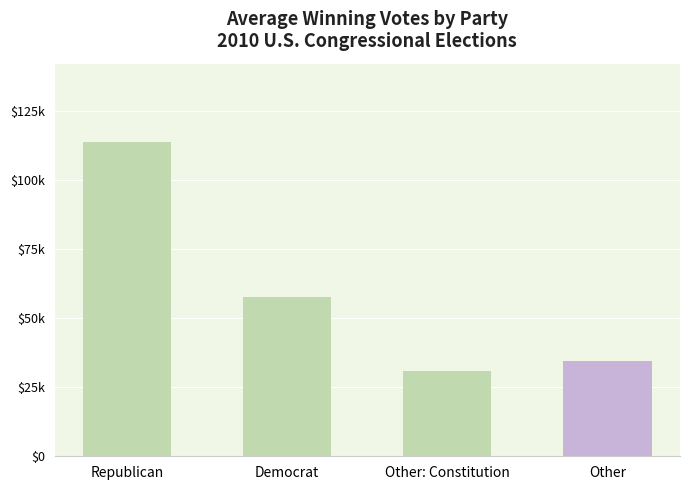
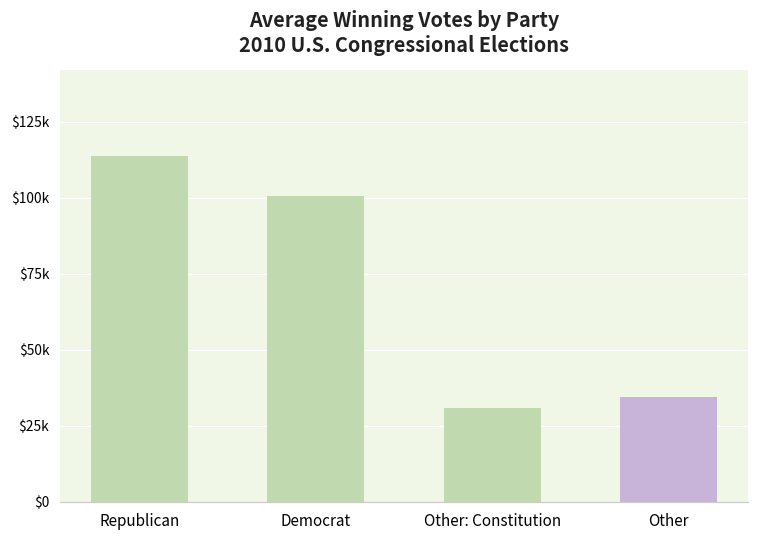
  {
    "Republican": "$114000",
-   "Democrat": "$58000",
+   "Democrat": "$101000",
    "Other: Constitution": "$31000",
    "Other": "$35000"
  }
